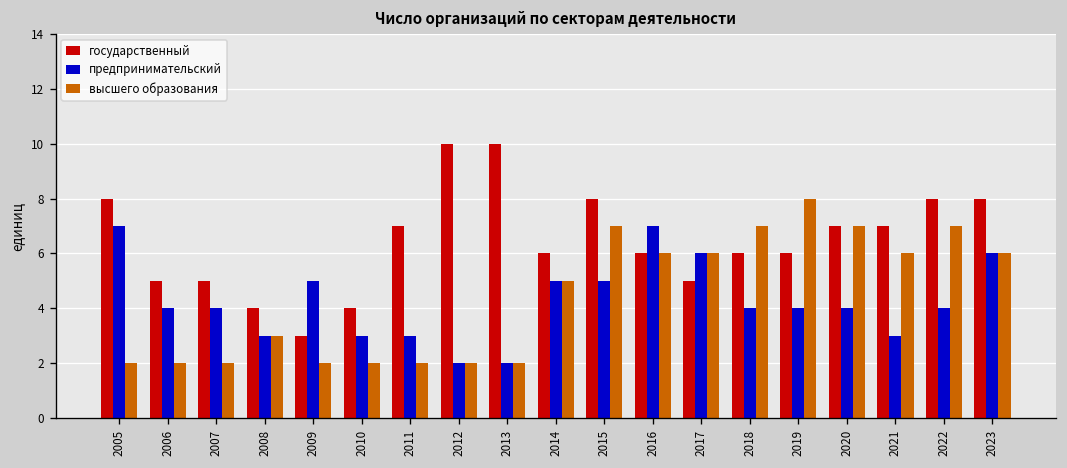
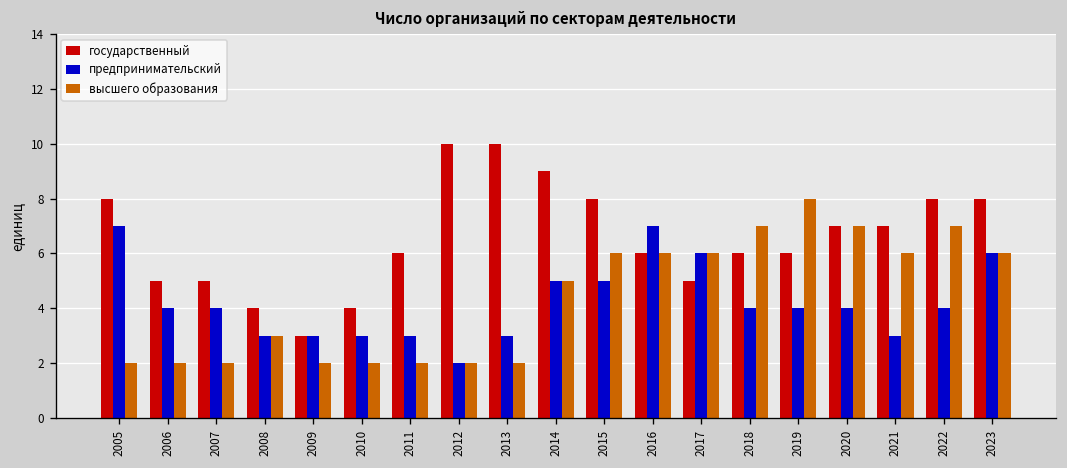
  {
    "государственный": {
      "2005": 8,
      "2006": 5,
      "2007": 5,
      "2008": 4,
      "2009": 3,
      "2010": 4,
-     "2011": 7,
+     "2011": 6,
      "2012": 10,
      "2013": 10,
-     "2014": 6,
+     "2014": 9,
      "2015": 8,
      "2016": 6,
      "2017": 5,
      "2018": 6,
      "2019": 6,
      "2020": 7,
      "2021": 7,
      "2022": 8,
      "2023": 8
    },
    "предпринимательский": {
      "2005": 7,
      "2006": 4,
      "2007": 4,
      "2008": 3,
-     "2009": 5,
+     "2009": 3,
      "2010": 3,
      "2011": 3,
      "2012": 2,
-     "2013": 2,
+     "2013": 3,
      "2014": 5,
      "2015": 5,
      "2016": 7,
      "2017": 6,
      "2018": 4,
      "2019": 4,
      "2020": 4,
      "2021": 3,
      "2022": 4,
      "2023": 6
    },
    "высшего образования": {
      "2005": 2,
      "2006": 2,
      "2007": 2,
      "2008": 3,
      "2009": 2,
      "2010": 2,
      "2011": 2,
      "2012": 2,
      "2013": 2,
      "2014": 5,
-     "2015": 7,
+     "2015": 6,
      "2016": 6,
      "2017": 6,
      "2018": 7,
      "2019": 8,
      "2020": 7,
      "2021": 6,
      "2022": 7,
      "2023": 6
    }
  }
